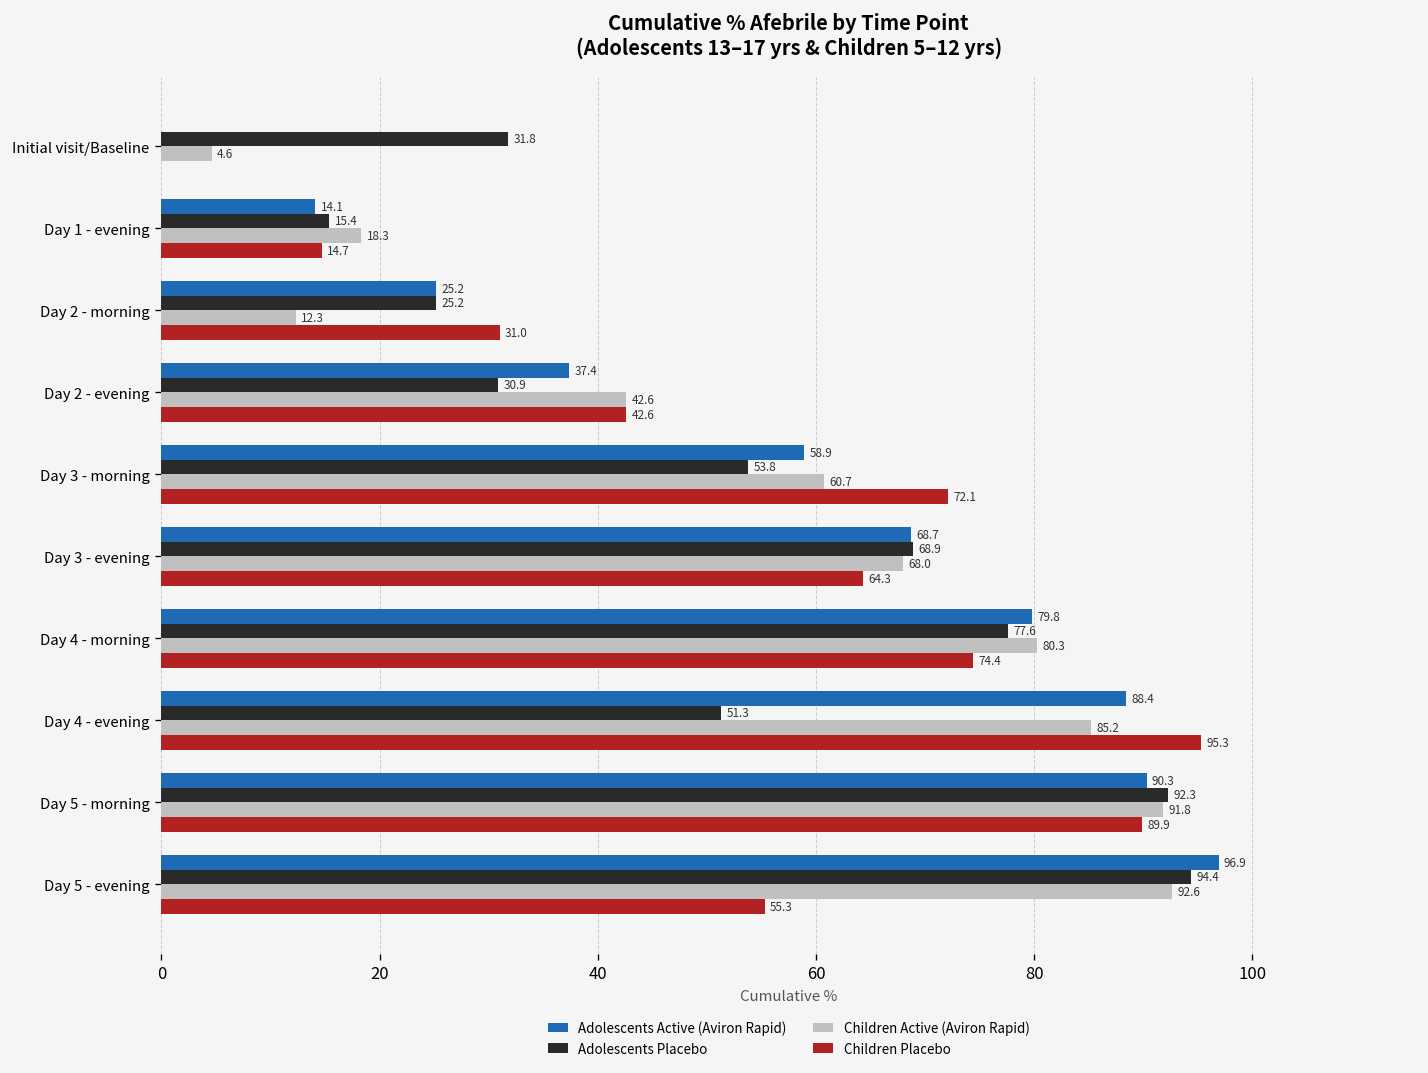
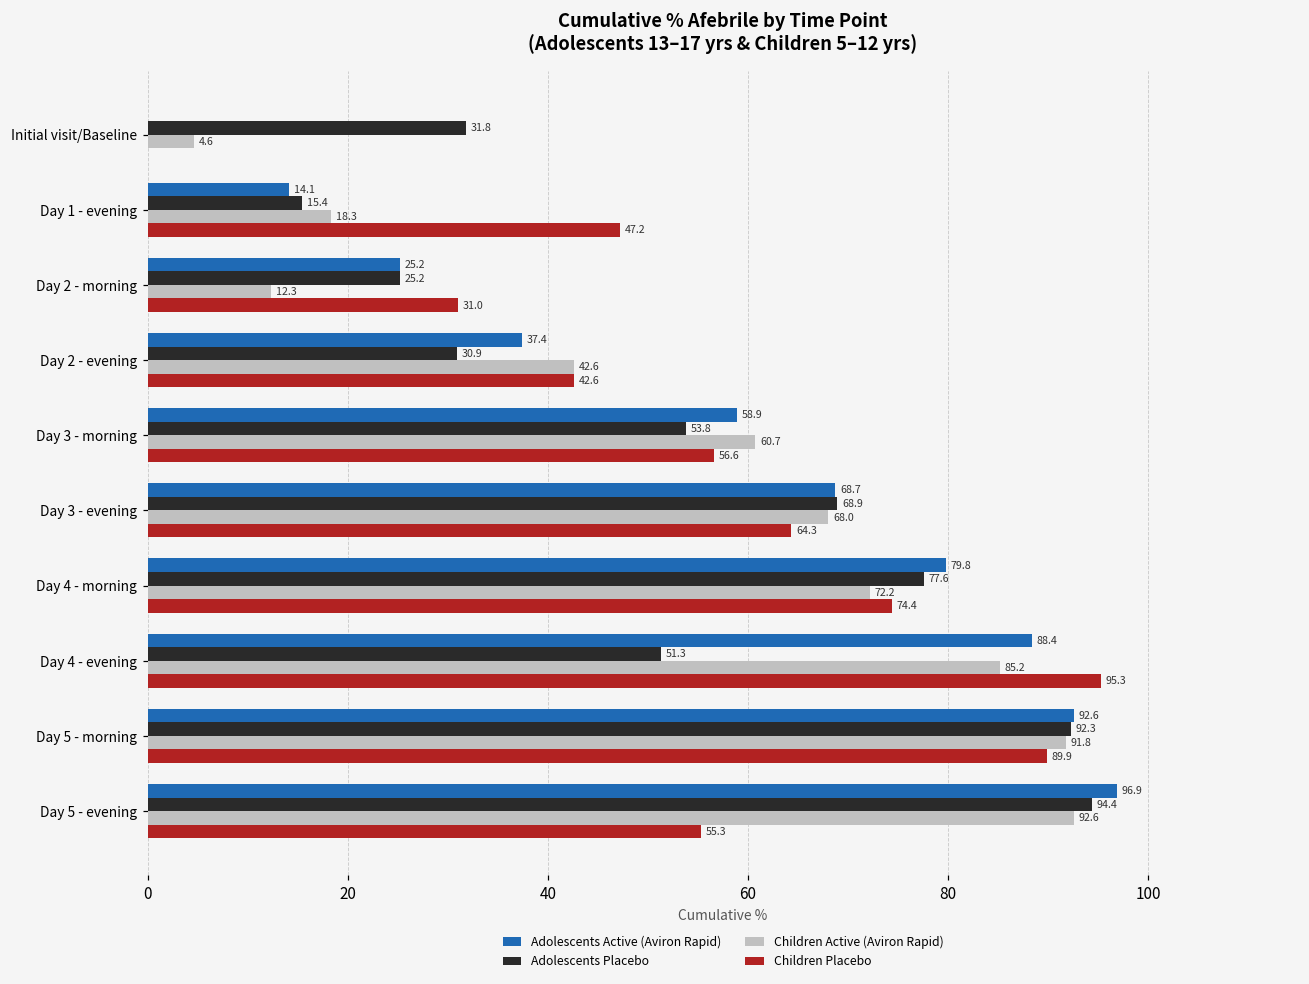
  {
    "Adolescents Active (Aviron Rapid)": {
      "Day 1 - evening": 14.1,
      "Day 2 - morning": 25.2,
      "Day 2 - evening": 37.4,
      "Day 3 - morning": 58.9,
      "Day 3 - evening": 68.7,
      "Day 4 - morning": 79.8,
      "Day 4 - evening": 88.4,
-     "Day 5 - morning": 90.3,
+     "Day 5 - morning": 92.6,
      "Day 5 - evening": 96.9
    },
    "Adolescents Placebo": {
      "Initial visit/Baseline": 31.8,
      "Day 1 - evening": 15.4,
      "Day 2 - morning": 25.2,
      "Day 2 - evening": 30.9,
      "Day 3 - morning": 53.8,
      "Day 3 - evening": 68.9,
      "Day 4 - morning": 77.6,
      "Day 4 - evening": 51.3,
      "Day 5 - morning": 92.3,
      "Day 5 - evening": 94.4
    },
    "Children Active (Aviron Rapid)": {
      "Initial visit/Baseline": 4.6,
      "Day 1 - evening": 18.3,
      "Day 2 - morning": 12.3,
      "Day 2 - evening": 42.6,
      "Day 3 - morning": 60.7,
      "Day 3 - evening": 68.0,
-     "Day 4 - morning": 80.3,
+     "Day 4 - morning": 72.2,
      "Day 4 - evening": 85.2,
      "Day 5 - morning": 91.8,
      "Day 5 - evening": 92.6
    },
    "Children Placebo": {
-     "Day 1 - evening": 14.7,
+     "Day 1 - evening": 47.2,
      "Day 2 - morning": 31.0,
      "Day 2 - evening": 42.6,
-     "Day 3 - morning": 72.1,
+     "Day 3 - morning": 56.6,
      "Day 3 - evening": 64.3,
      "Day 4 - morning": 74.4,
      "Day 4 - evening": 95.3,
      "Day 5 - morning": 89.9,
      "Day 5 - evening": 55.3
    }
  }
